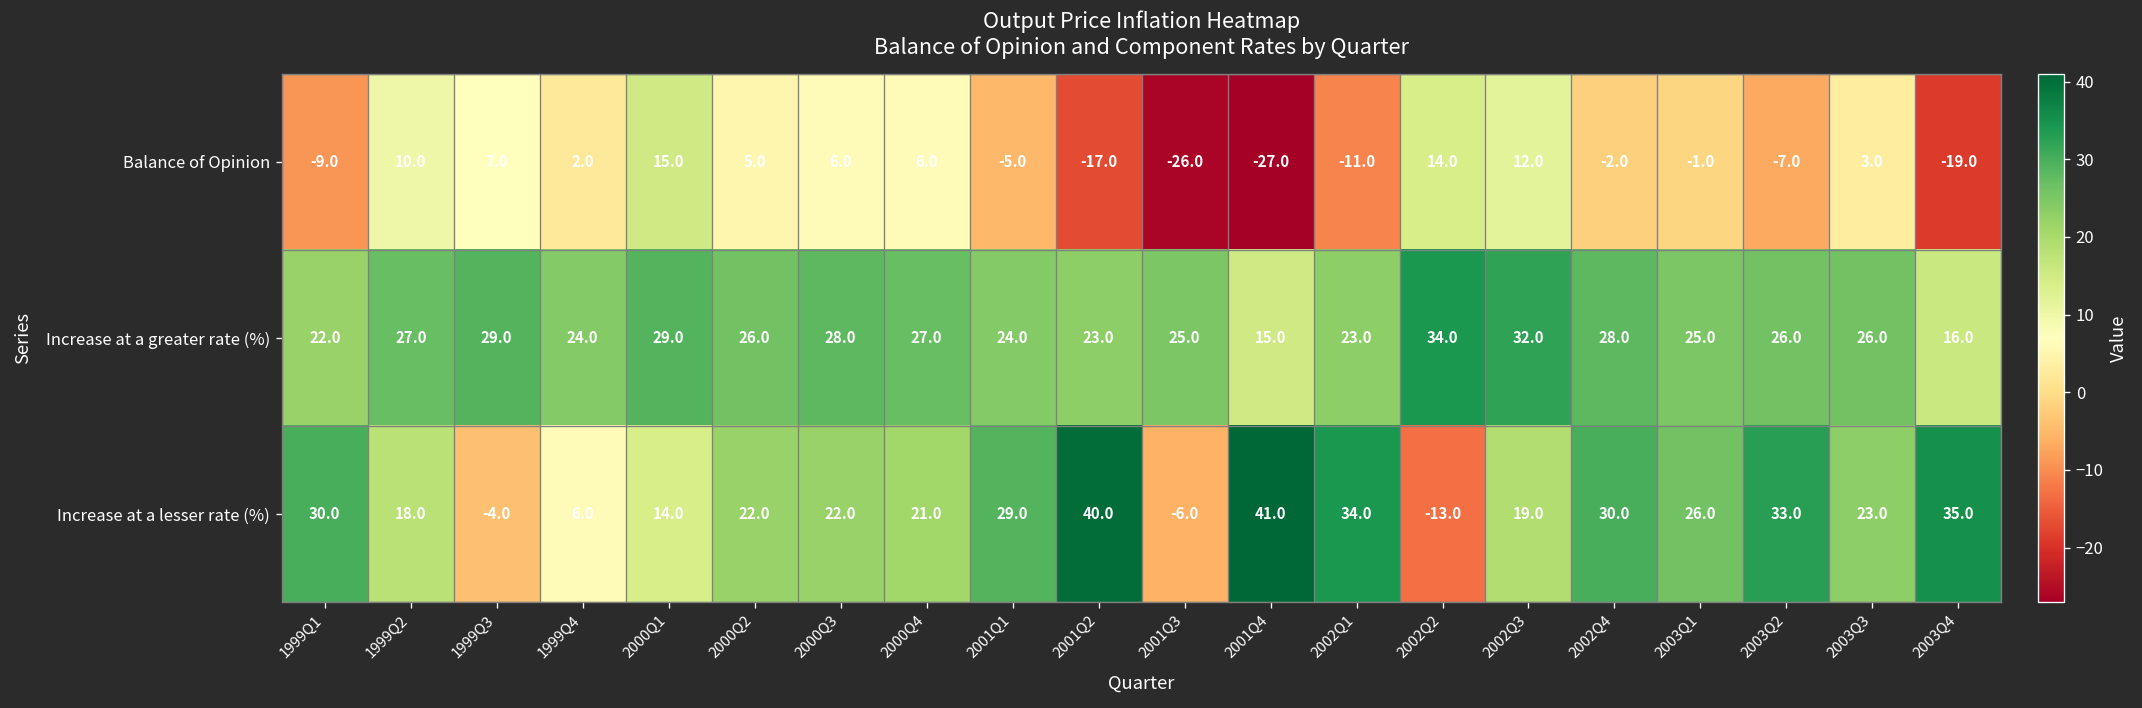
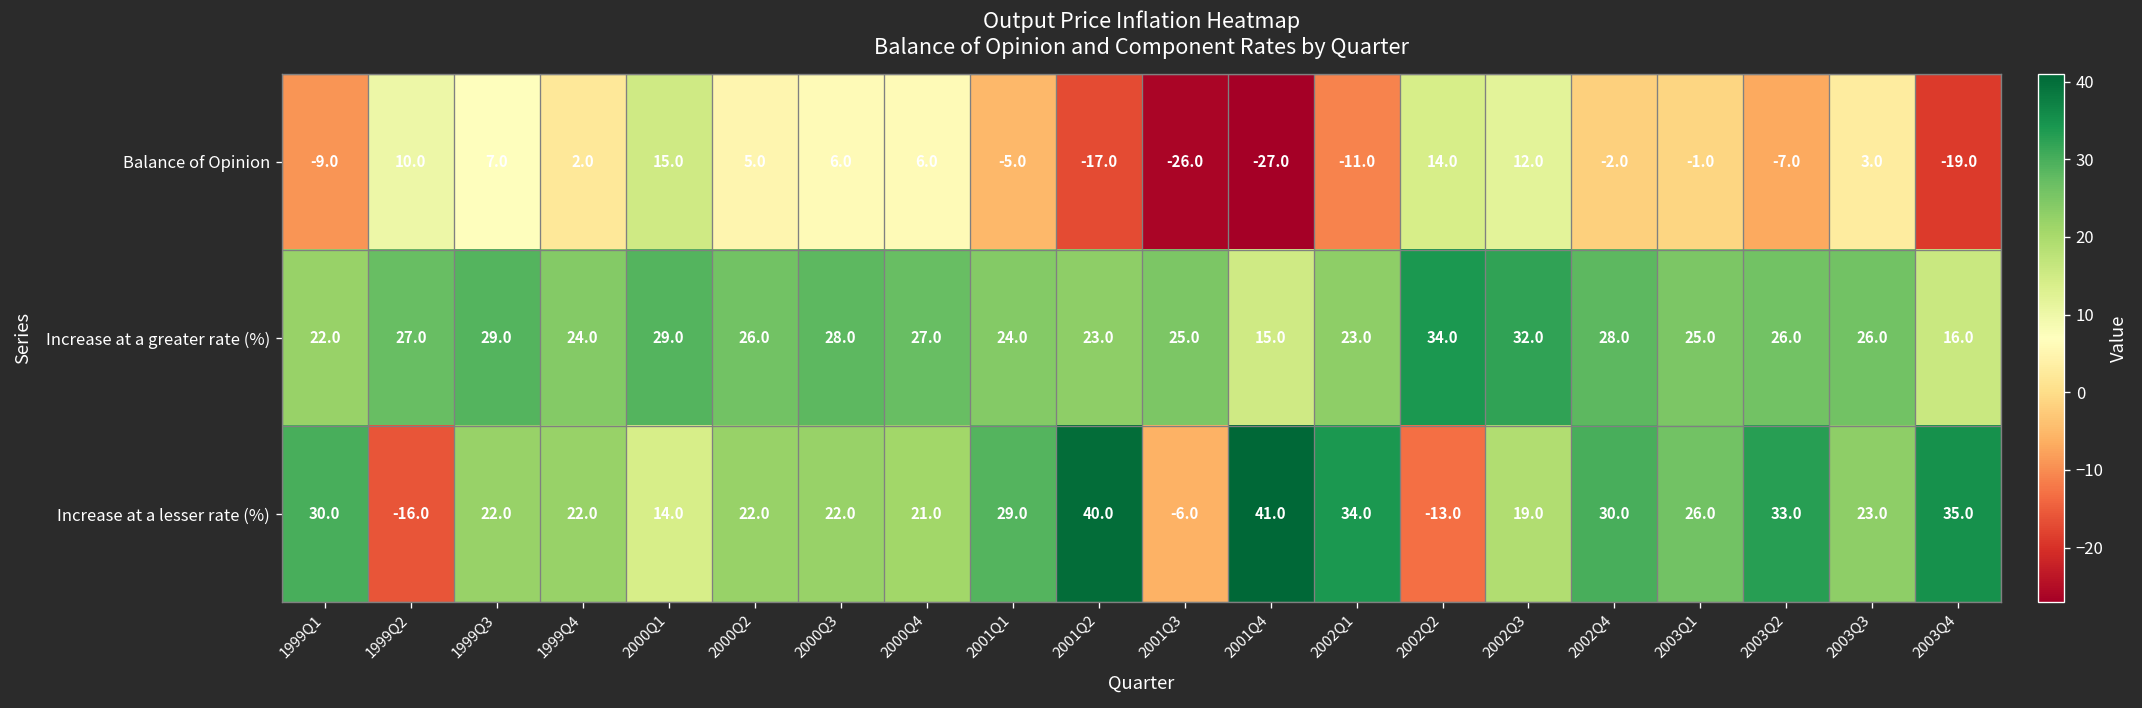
  {
    "Balance of Opinion": {
      "1999Q1": -9.0,
      "1999Q2": 10.0,
      "1999Q3": 7.0,
      "1999Q4": 2.0,
      "2000Q1": 15.0,
      "2000Q2": 5.0,
      "2000Q3": 6.0,
      "2000Q4": 6.0,
      "2001Q1": -5.0,
      "2001Q2": -17.0,
      "2001Q3": -26.0,
      "2001Q4": -27.0,
      "2002Q1": -11.0,
      "2002Q2": 14.0,
      "2002Q3": 12.0,
      "2002Q4": -2.0,
      "2003Q1": -1.0,
      "2003Q2": -7.0,
      "2003Q3": 3.0,
      "2003Q4": -19.0
    },
    "Increase at a greater rate (%)": {
      "1999Q1": 22.0,
      "1999Q2": 27.0,
      "1999Q3": 29.0,
      "1999Q4": 24.0,
      "2000Q1": 29.0,
      "2000Q2": 26.0,
      "2000Q3": 28.0,
      "2000Q4": 27.0,
      "2001Q1": 24.0,
      "2001Q2": 23.0,
      "2001Q3": 25.0,
      "2001Q4": 15.0,
      "2002Q1": 23.0,
      "2002Q2": 34.0,
      "2002Q3": 32.0,
      "2002Q4": 28.0,
      "2003Q1": 25.0,
      "2003Q2": 26.0,
      "2003Q3": 26.0,
      "2003Q4": 16.0
    },
    "Increase at a lesser rate (%)": {
      "1999Q1": 30.0,
-     "1999Q2": 18.0,
-     "1999Q3": -4.0,
-     "1999Q4": 6.0,
+     "1999Q2": -16.0,
+     "1999Q3": 22.0,
+     "1999Q4": 22.0,
      "2000Q1": 14.0,
      "2000Q2": 22.0,
      "2000Q3": 22.0,
      "2000Q4": 21.0,
      "2001Q1": 29.0,
      "2001Q2": 40.0,
      "2001Q3": -6.0,
      "2001Q4": 41.0,
      "2002Q1": 34.0,
      "2002Q2": -13.0,
      "2002Q3": 19.0,
      "2002Q4": 30.0,
      "2003Q1": 26.0,
      "2003Q2": 33.0,
      "2003Q3": 23.0,
      "2003Q4": 35.0
    }
  }
